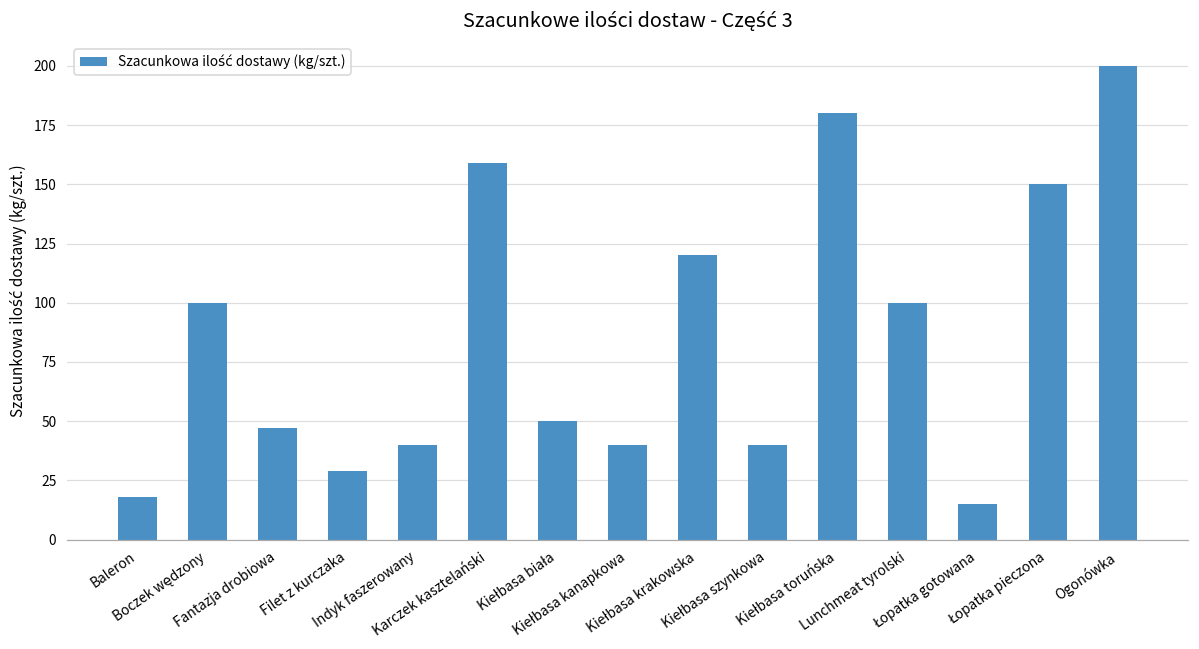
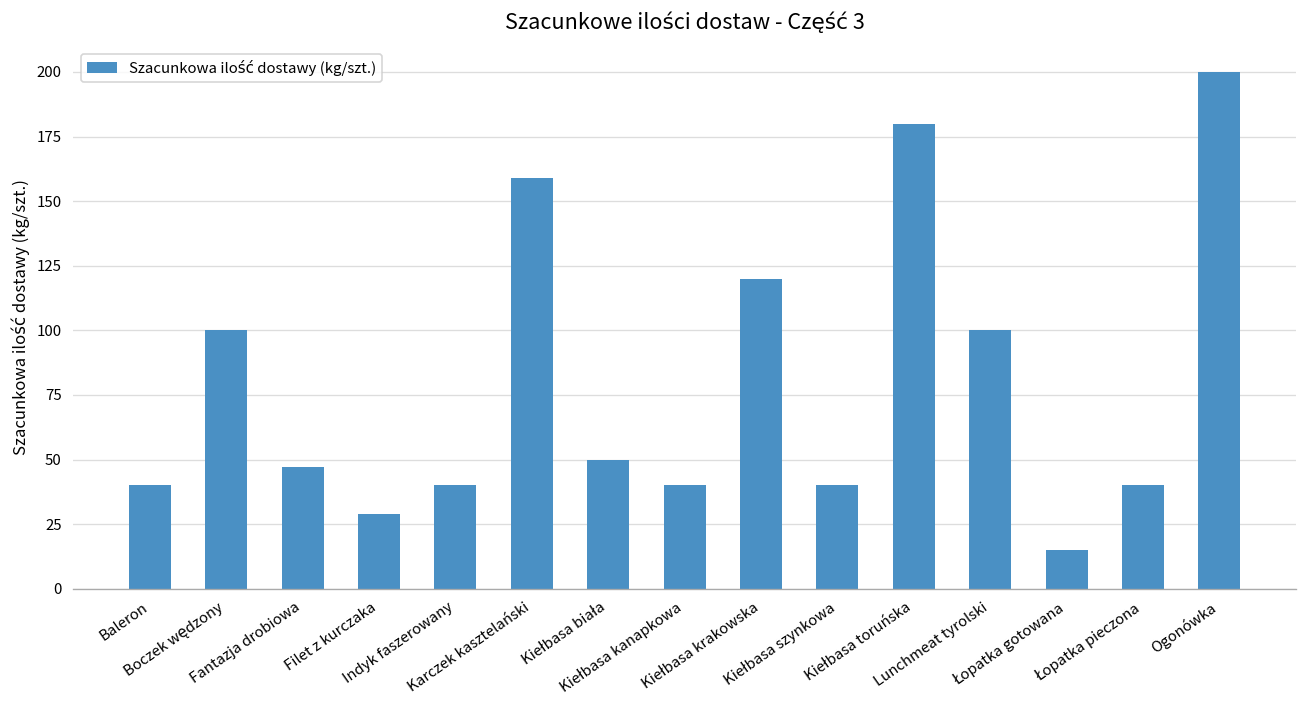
  {
-   "Baleron": 18,
+   "Baleron": 40,
    "Boczek wędzony": 100,
    "Fantazja drobiowa": 47,
    "Filet z kurczaka": 29,
    "Indyk faszerowany": 40,
    "Karczek kasztelański": 159,
    "Kiełbasa biała": 50,
    "Kiełbasa kanapkowa": 40,
    "Kiełbasa krakowska": 120,
    "Kiełbasa szynkowa": 40,
    "Kiełbasa toruńska": 180,
    "Lunchmeat tyrolski": 100,
    "Łopatka gotowana": 15,
-   "Łopatka pieczona": 150,
+   "Łopatka pieczona": 40,
    "Ogonówka": 200
  }
